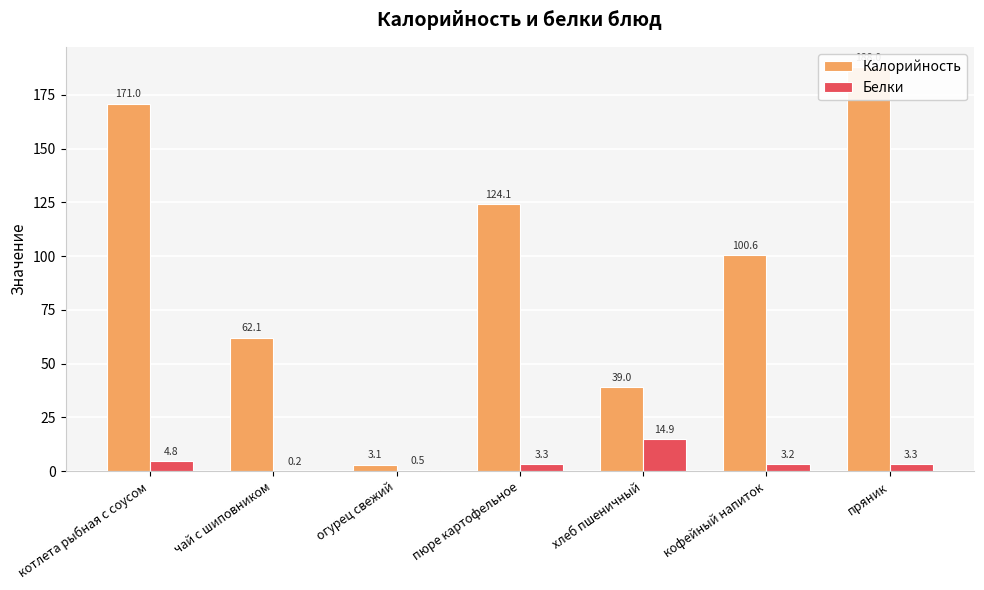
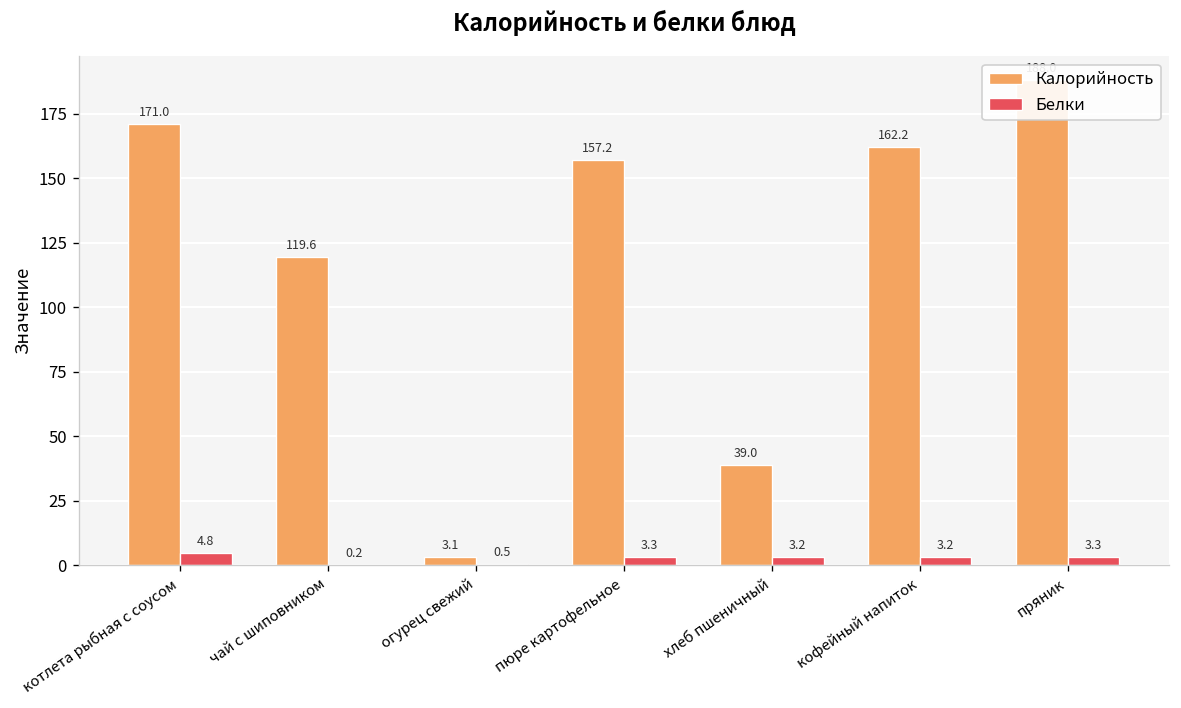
  {
    "Калорийность": {
      "котлета рыбная с соусом": 171.0,
-     "чай с шиповником": 62.1,
+     "чай с шиповником": 119.6,
      "огурец свежий": 3.1,
-     "пюре картофельное": 124.1,
+     "пюре картофельное": 157.2,
      "хлеб пшеничный": 39.0,
-     "кофейный напиток": 100.6
+     "кофейный напиток": 162.2
    },
    "Белки": {
      "котлета рыбная с соусом": 4.8,
      "чай с шиповником": 0.2,
      "огурец свежий": 0.5,
      "пюре картофельное": 3.3,
-     "хлеб пшеничный": 14.9,
+     "хлеб пшеничный": 3.2,
      "кофейный напиток": 3.2,
      "пряник": 3.3
    }
  }
